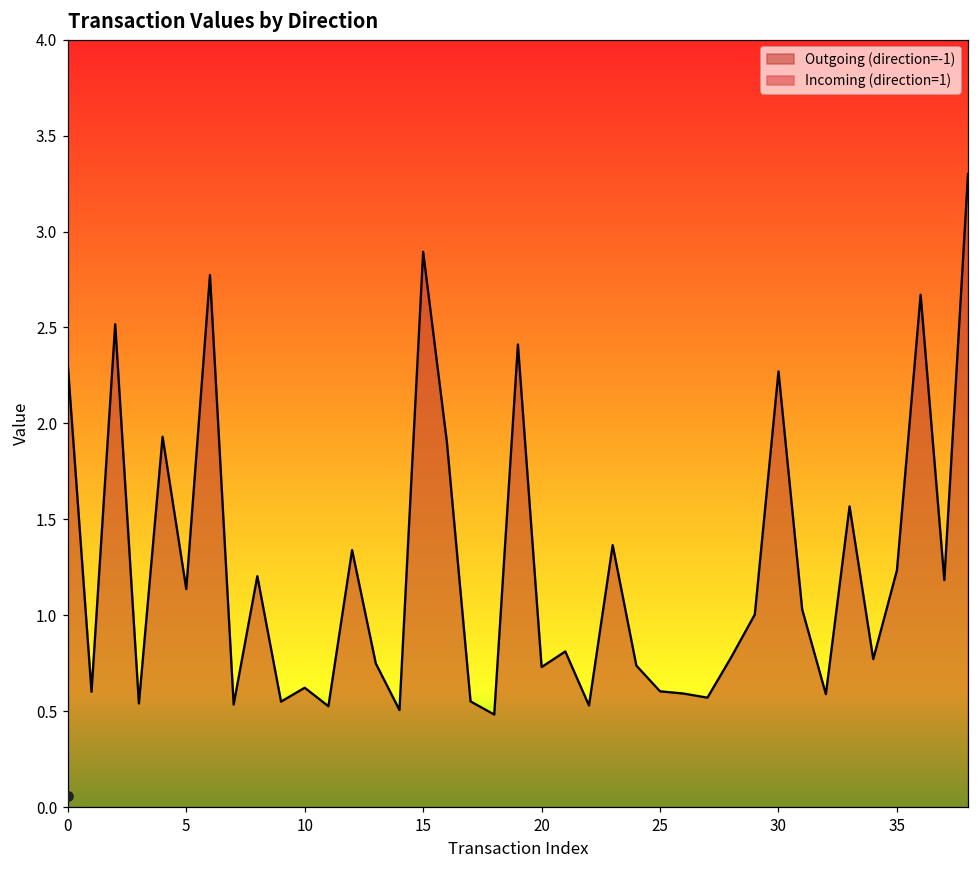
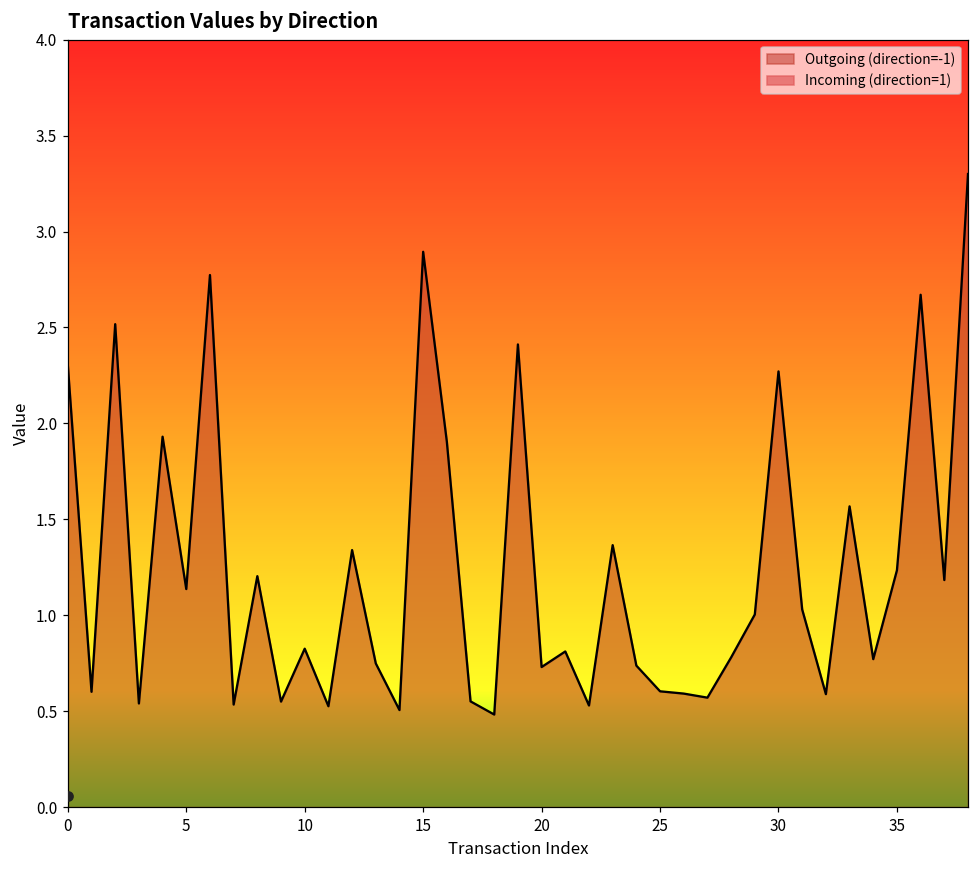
  {
    "Outgoing (direction=-1)": {
      "0": 2.30,
      "5": 1.14,
-     "10": 0.62,
+     "10": 0.83,
      "15": 2.89,
      "20": 0.73,
      "25": 0.60,
      "30": 2.27,
      "35": 1.23
    }
  }
